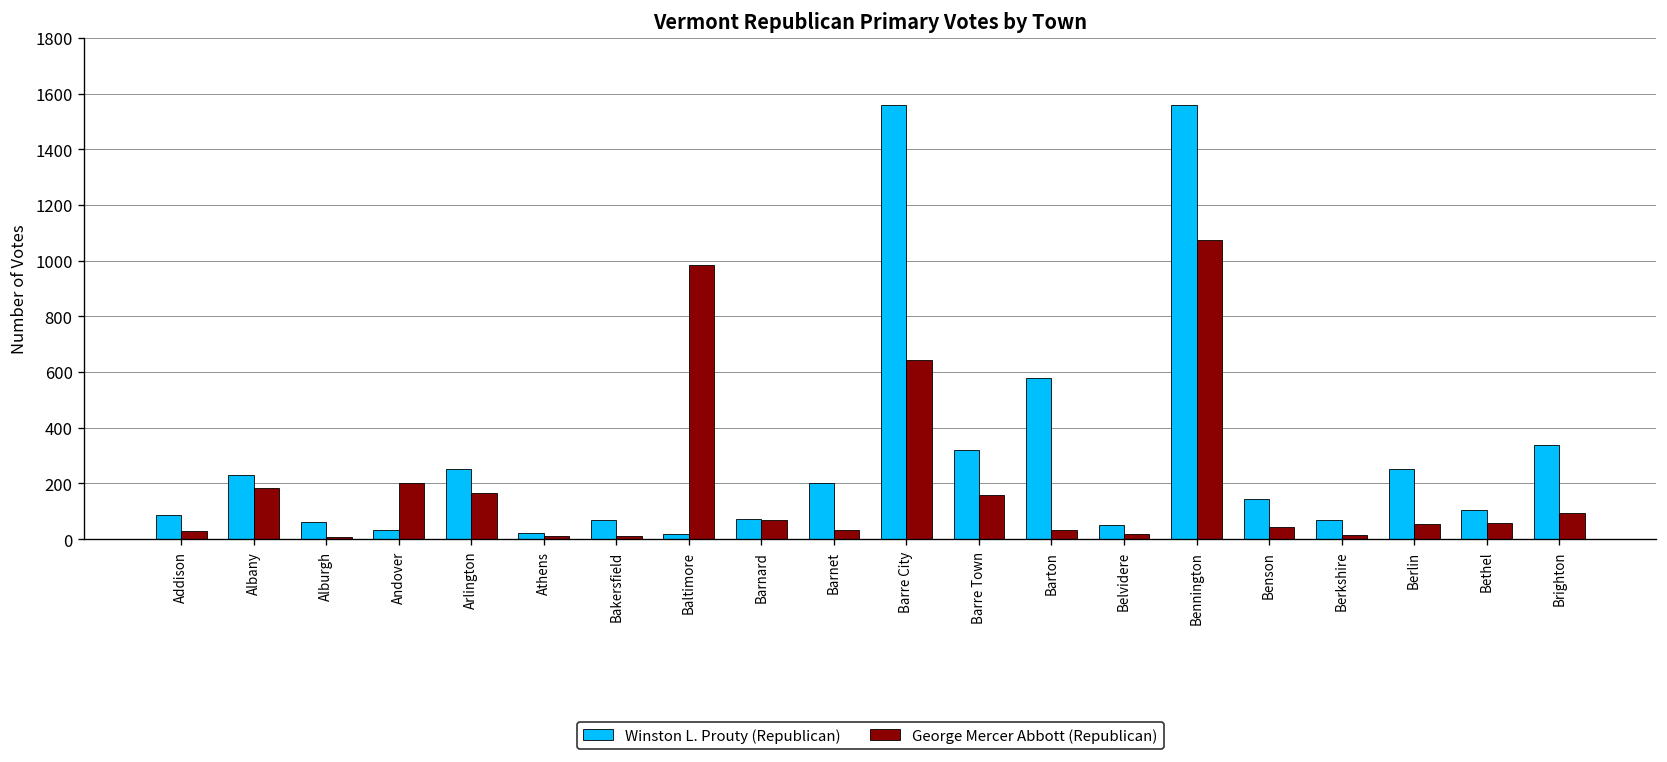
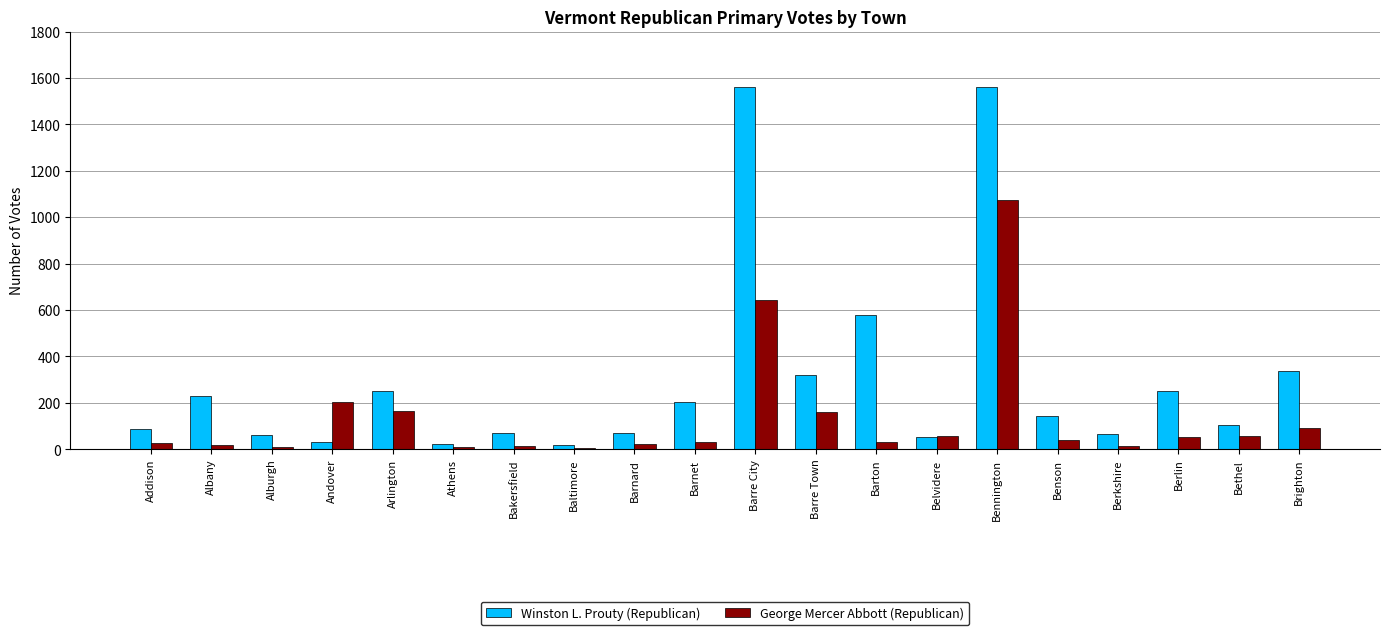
  {
    "Winston L. Prouty (Republican)": {
      "Addison": 90,
      "Albany": 230,
      "Alburgh": 60,
      "Andover": 30,
      "Arlington": 250,
      "Athens": 20,
      "Bakersfield": 70,
      "Baltimore": 20,
      "Barnard": 70,
      "Barnet": 200,
      "Barre City": 1560,
      "Barre Town": 320,
      "Barton": 580,
      "Belvidere": 50,
      "Bennington": 1560,
      "Benson": 140,
      "Berkshire": 70,
      "Berlin": 250,
      "Bethel": 110,
      "Brighton": 340
    },
    "George Mercer Abbott (Republican)": {
      "Addison": 30,
-     "Albany": 190,
+     "Albany": 20,
      "Andover": 200,
      "Arlington": 170,
      "Bakersfield": 10,
-     "Baltimore": 980,
-     "Barnard": 70,
+     "Baltimore": 10,
+     "Barnard": 20,
      "Barnet": 30,
      "Barre City": 640,
      "Barre Town": 160,
      "Barton": 30,
-     "Belvidere": 20,
+     "Belvidere": 60,
      "Bennington": 1070,
      "Benson": 40,
      "Berkshire": 20,
      "Berlin": 60,
      "Bethel": 60,
      "Brighton": 90
    }
  }
